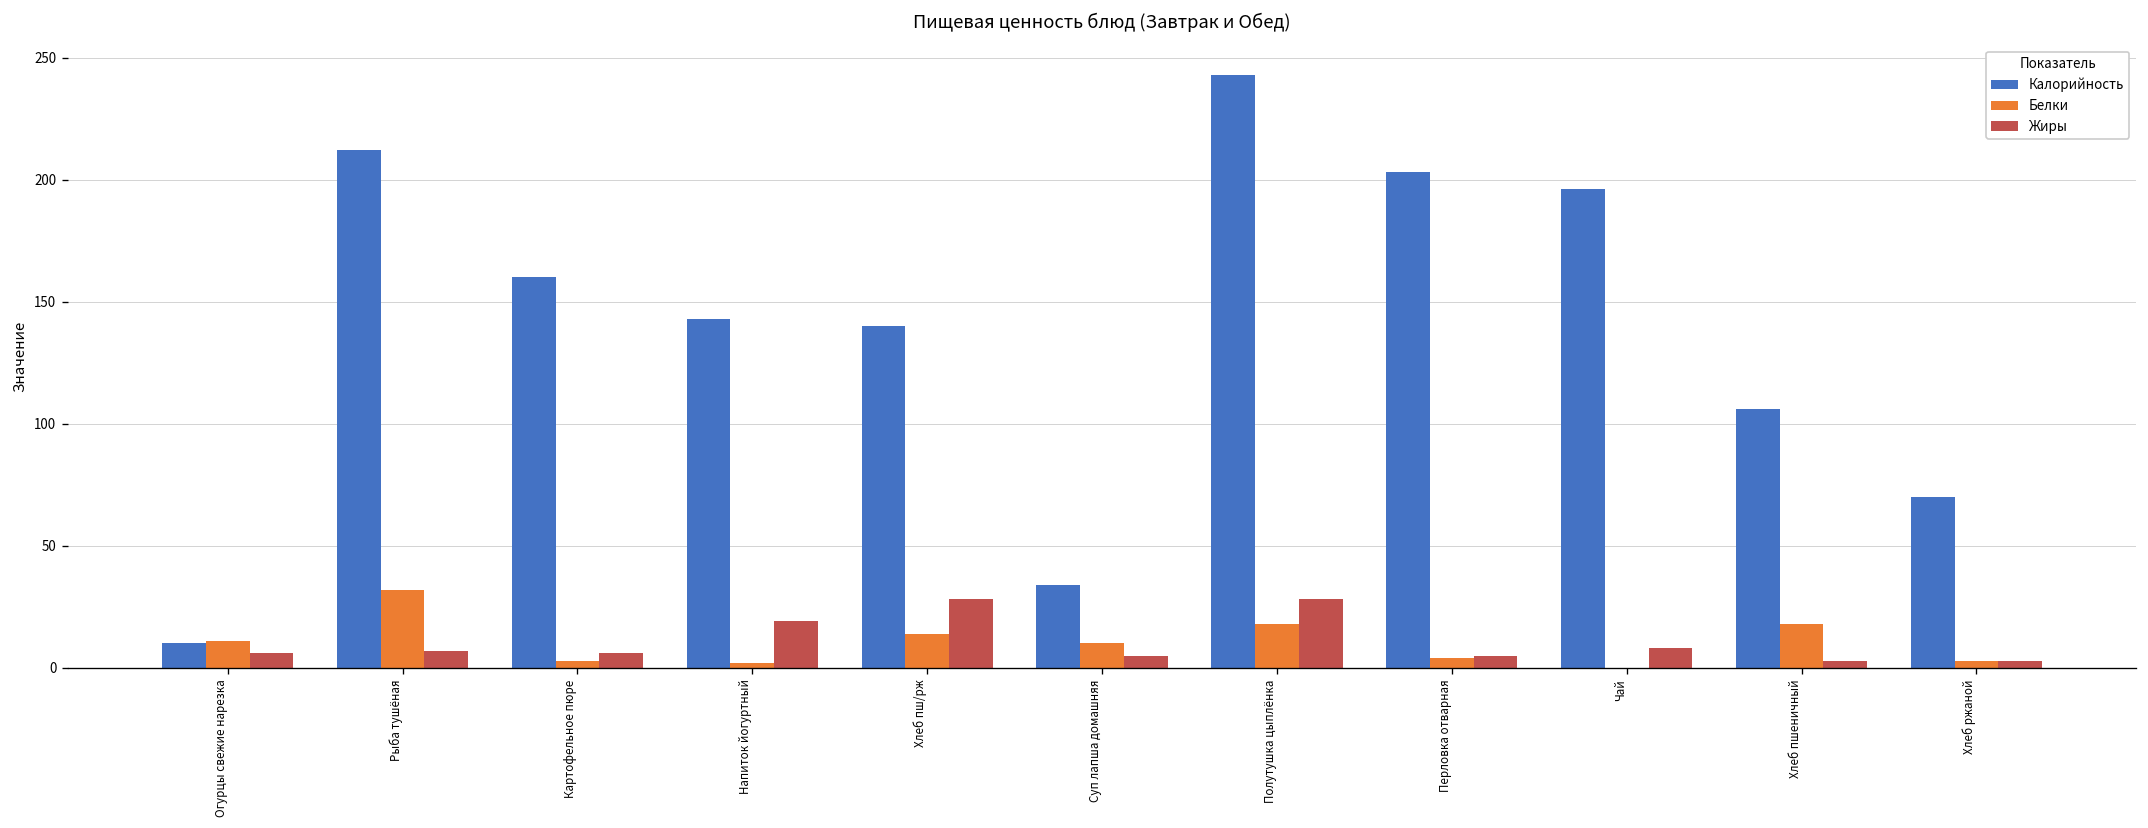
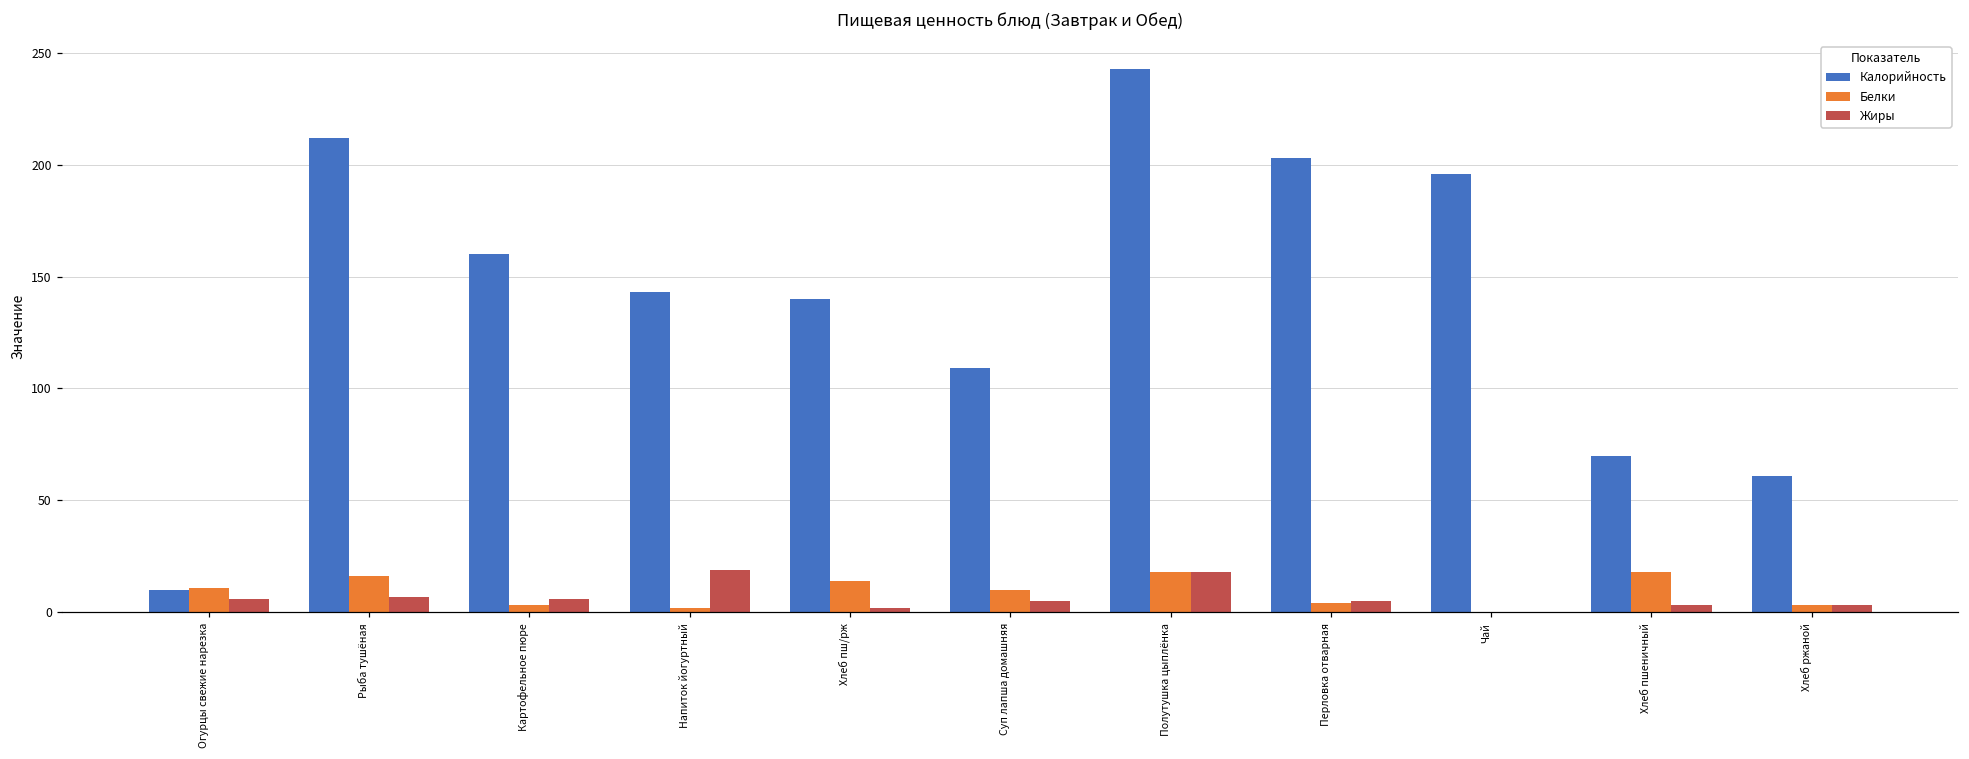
  {
    "Калорийность": {
      "Огурцы свежие нарезка": 10,
      "Рыба тушёная": 212,
      "Картофельное пюре": 160,
      "Напиток йогуртный": 143,
      "Хлеб пш/рж": 140,
-     "Суп лапша домашняя": 34,
+     "Суп лапша домашняя": 109,
      "Полутушка цыплёнка": 243,
      "Перловка отварная": 203,
      "Чай": 196,
-     "Хлеб пшеничный": 106,
-     "Хлеб ржаной": 70
+     "Хлеб пшеничный": 70,
+     "Хлеб ржаной": 61
    },
    "Белки": {
      "Огурцы свежие нарезка": 11,
-     "Рыба тушёная": 32,
+     "Рыба тушёная": 16,
      "Картофельное пюре": 3,
      "Напиток йогуртный": 2,
      "Хлеб пш/рж": 14,
      "Суп лапша домашняя": 10,
      "Полутушка цыплёнка": 18,
      "Перловка отварная": 4,
      "Чай": 0,
      "Хлеб пшеничный": 18,
      "Хлеб ржаной": 3
    },
    "Жиры": {
      "Огурцы свежие нарезка": 6,
      "Рыба тушёная": 7,
      "Картофельное пюре": 6,
      "Напиток йогуртный": 19,
-     "Хлеб пш/рж": 28,
+     "Хлеб пш/рж": 2,
      "Суп лапша домашняя": 5,
-     "Полутушка цыплёнка": 28,
+     "Полутушка цыплёнка": 18,
      "Перловка отварная": 5,
-     "Чай": 8,
+     "Чай": 0,
      "Хлеб пшеничный": 3,
      "Хлеб ржаной": 3
    }
  }
